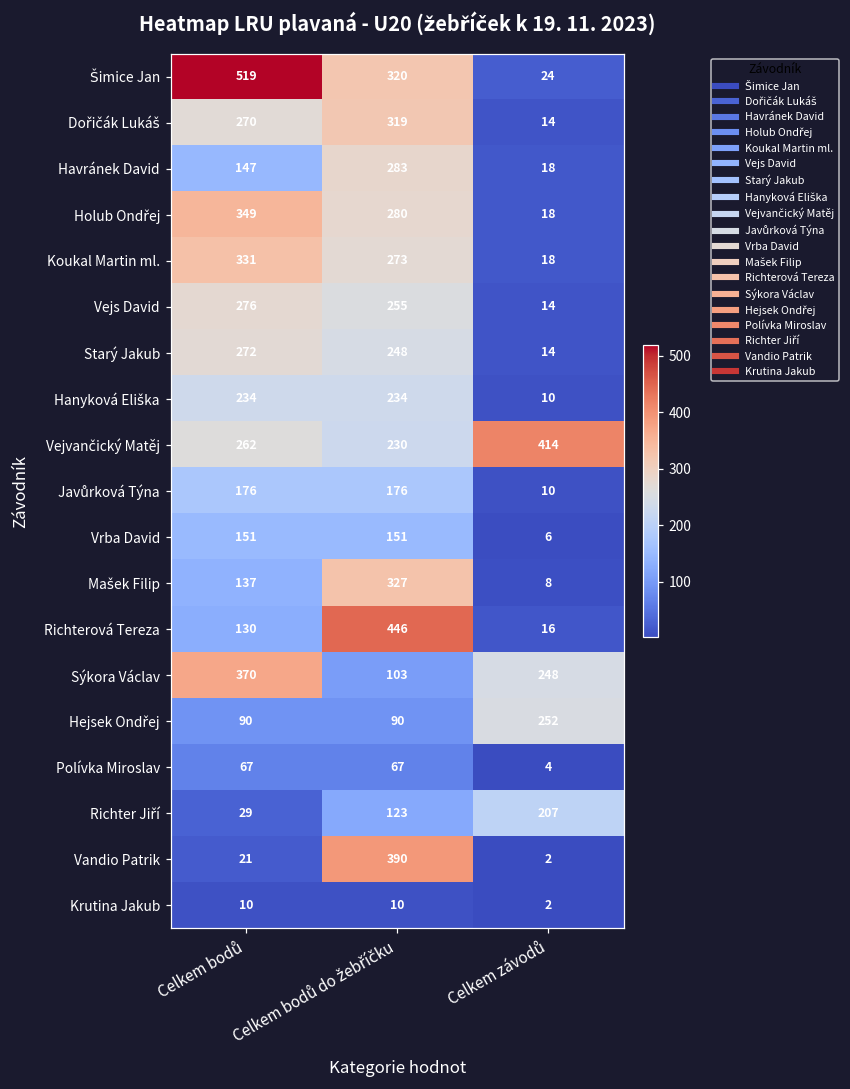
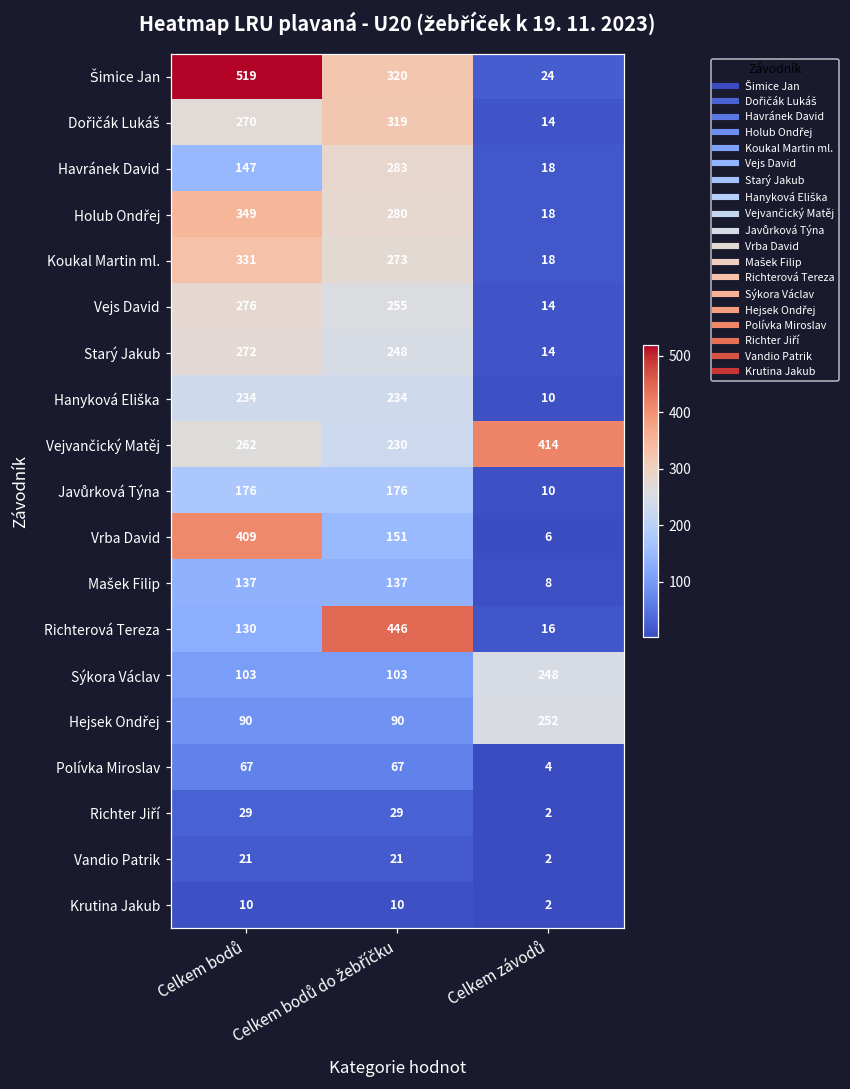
  {
    "Šimice Jan": {
      "Celkem bodů": 519,
      "Celkem bodů do žebříčku": 320,
      "Celkem závodů": 24
    },
    "Dořičák Lukáš": {
      "Celkem bodů do žebříčku": 319,
      "Celkem závodů": 14
    },
    "Havránek David": {
      "Celkem bodů": 147,
      "Celkem bodů do žebříčku": 283,
      "Celkem závodů": 18
    },
    "Holub Ondřej": {
      "Celkem bodů": 349,
      "Celkem bodů do žebříčku": 280,
      "Celkem závodů": 18
    },
    "Koukal Martin ml.": {
      "Celkem bodů": 331,
      "Celkem závodů": 18
    },
    "Vejs David": {
      "Celkem závodů": 14
    },
    "Starý Jakub": {
      "Celkem závodů": 14
    },
    "Hanyková Eliška": {
      "Celkem bodů": 234,
      "Celkem bodů do žebříčku": 234,
      "Celkem závodů": 10
    },
    "Vejvančický Matěj": {
      "Celkem bodů do žebříčku": 230,
      "Celkem závodů": 414
    },
    "Javůrková Týna": {
      "Celkem bodů": 176,
      "Celkem bodů do žebříčku": 176,
      "Celkem závodů": 10
    },
    "Vrba David": {
-     "Celkem bodů": 151,
+     "Celkem bodů": 409,
      "Celkem bodů do žebříčku": 151,
      "Celkem závodů": 6
    },
    "Mašek Filip": {
      "Celkem bodů": 137,
-     "Celkem bodů do žebříčku": 327,
+     "Celkem bodů do žebříčku": 137,
      "Celkem závodů": 8
    },
    "Richterová Tereza": {
      "Celkem bodů": 130,
      "Celkem bodů do žebříčku": 446,
      "Celkem závodů": 16
    },
    "Sýkora Václav": {
-     "Celkem bodů": 370,
+     "Celkem bodů": 103,
      "Celkem bodů do žebříčku": 103
    },
    "Hejsek Ondřej": {
      "Celkem bodů": 90,
      "Celkem bodů do žebříčku": 90
    },
    "Polívka Miroslav": {
      "Celkem bodů": 67,
      "Celkem bodů do žebříčku": 67,
      "Celkem závodů": 4
    },
    "Richter Jiří": {
      "Celkem bodů": 29,
-     "Celkem bodů do žebříčku": 123,
-     "Celkem závodů": 207
+     "Celkem bodů do žebříčku": 29,
+     "Celkem závodů": 2
    },
    "Vandio Patrik": {
      "Celkem bodů": 21,
-     "Celkem bodů do žebříčku": 390,
+     "Celkem bodů do žebříčku": 21,
      "Celkem závodů": 2
    },
    "Krutina Jakub": {
      "Celkem bodů": 10,
      "Celkem bodů do žebříčku": 10,
      "Celkem závodů": 2
    }
  }
